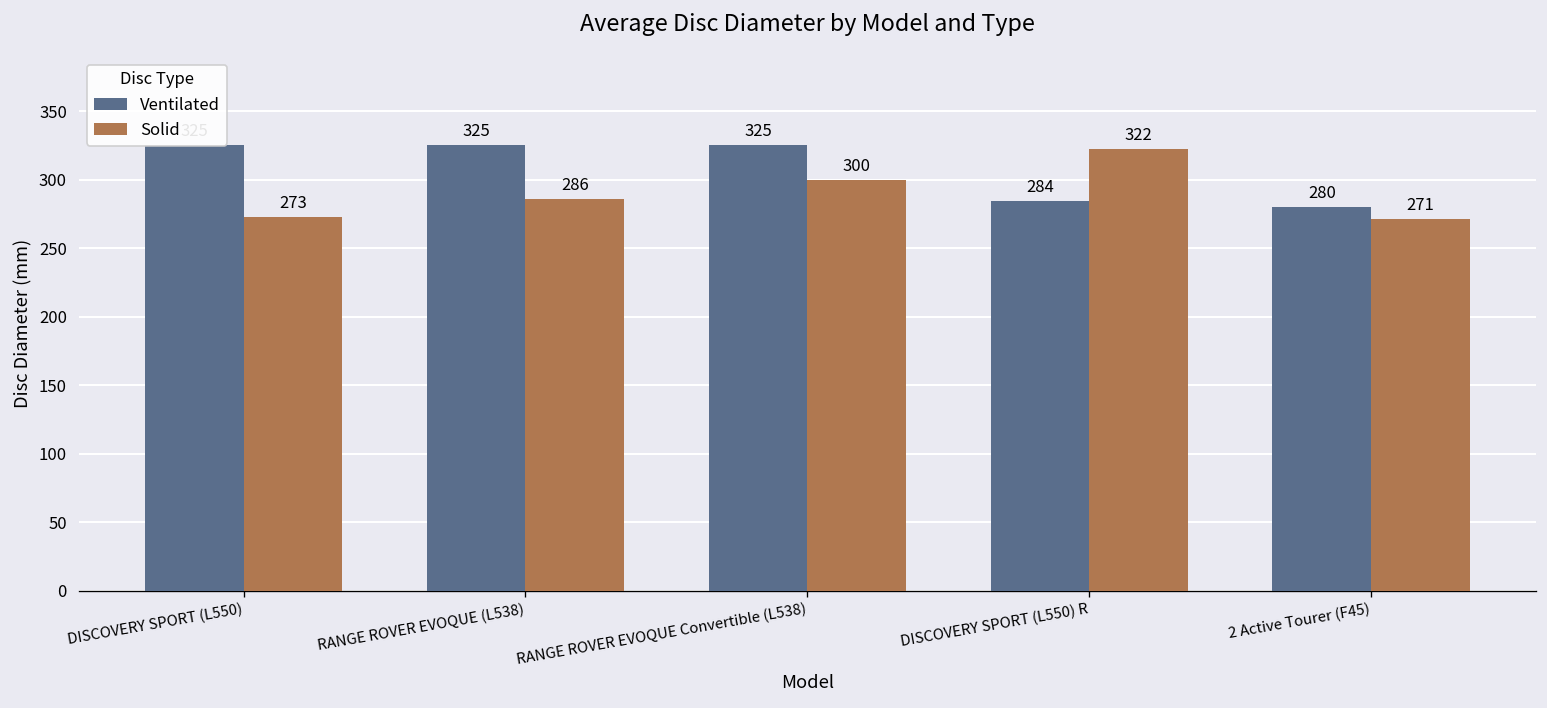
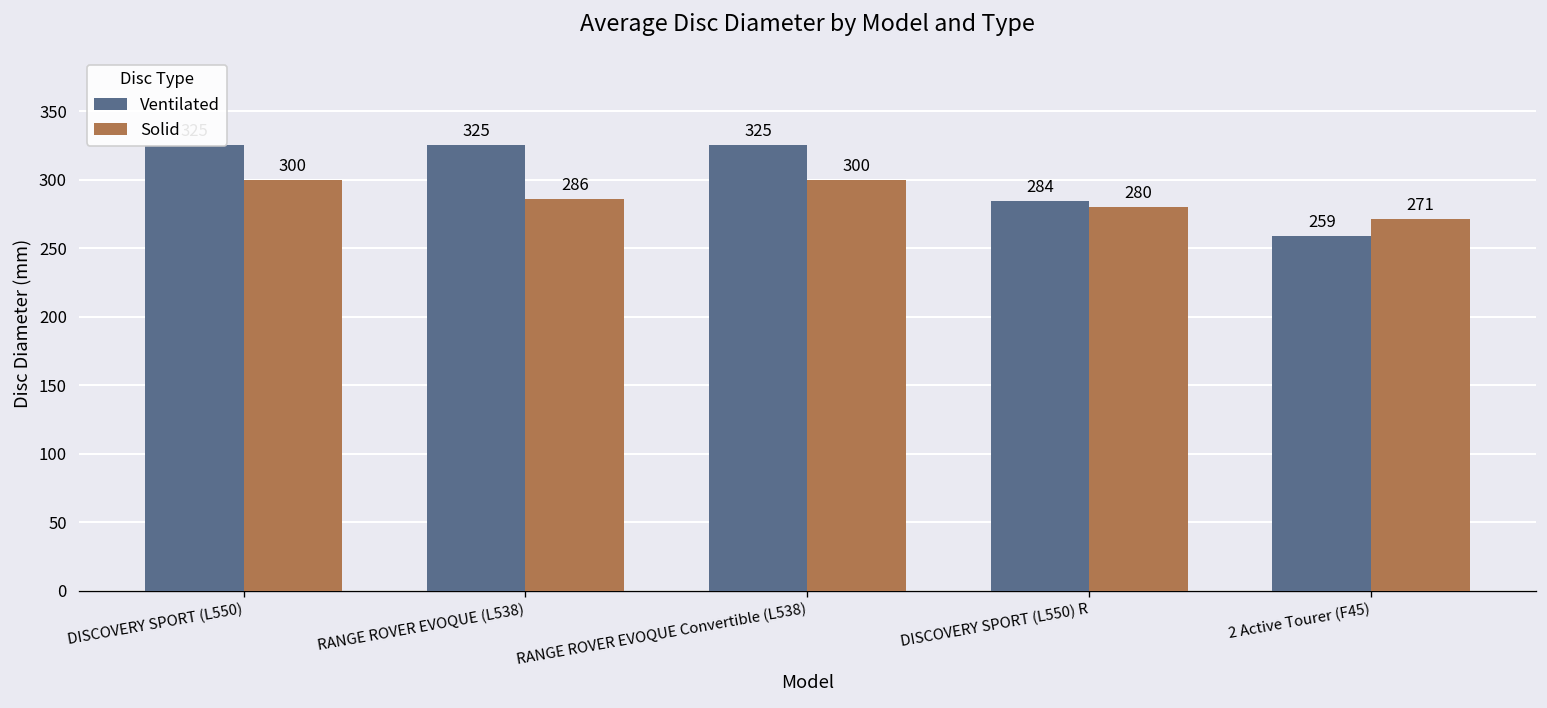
  {
    "Ventilated": {
      "RANGE ROVER EVOQUE (L538)": 325,
      "RANGE ROVER EVOQUE Convertible (L538)": 325,
      "DISCOVERY SPORT (L550) R": 284,
-     "2 Active Tourer (F45)": 280
+     "2 Active Tourer (F45)": 259
    },
    "Solid": {
-     "DISCOVERY SPORT (L550)": 273,
+     "DISCOVERY SPORT (L550)": 300,
      "RANGE ROVER EVOQUE (L538)": 286,
      "RANGE ROVER EVOQUE Convertible (L538)": 300,
-     "DISCOVERY SPORT (L550) R": 322,
+     "DISCOVERY SPORT (L550) R": 280,
      "2 Active Tourer (F45)": 271
    }
  }
